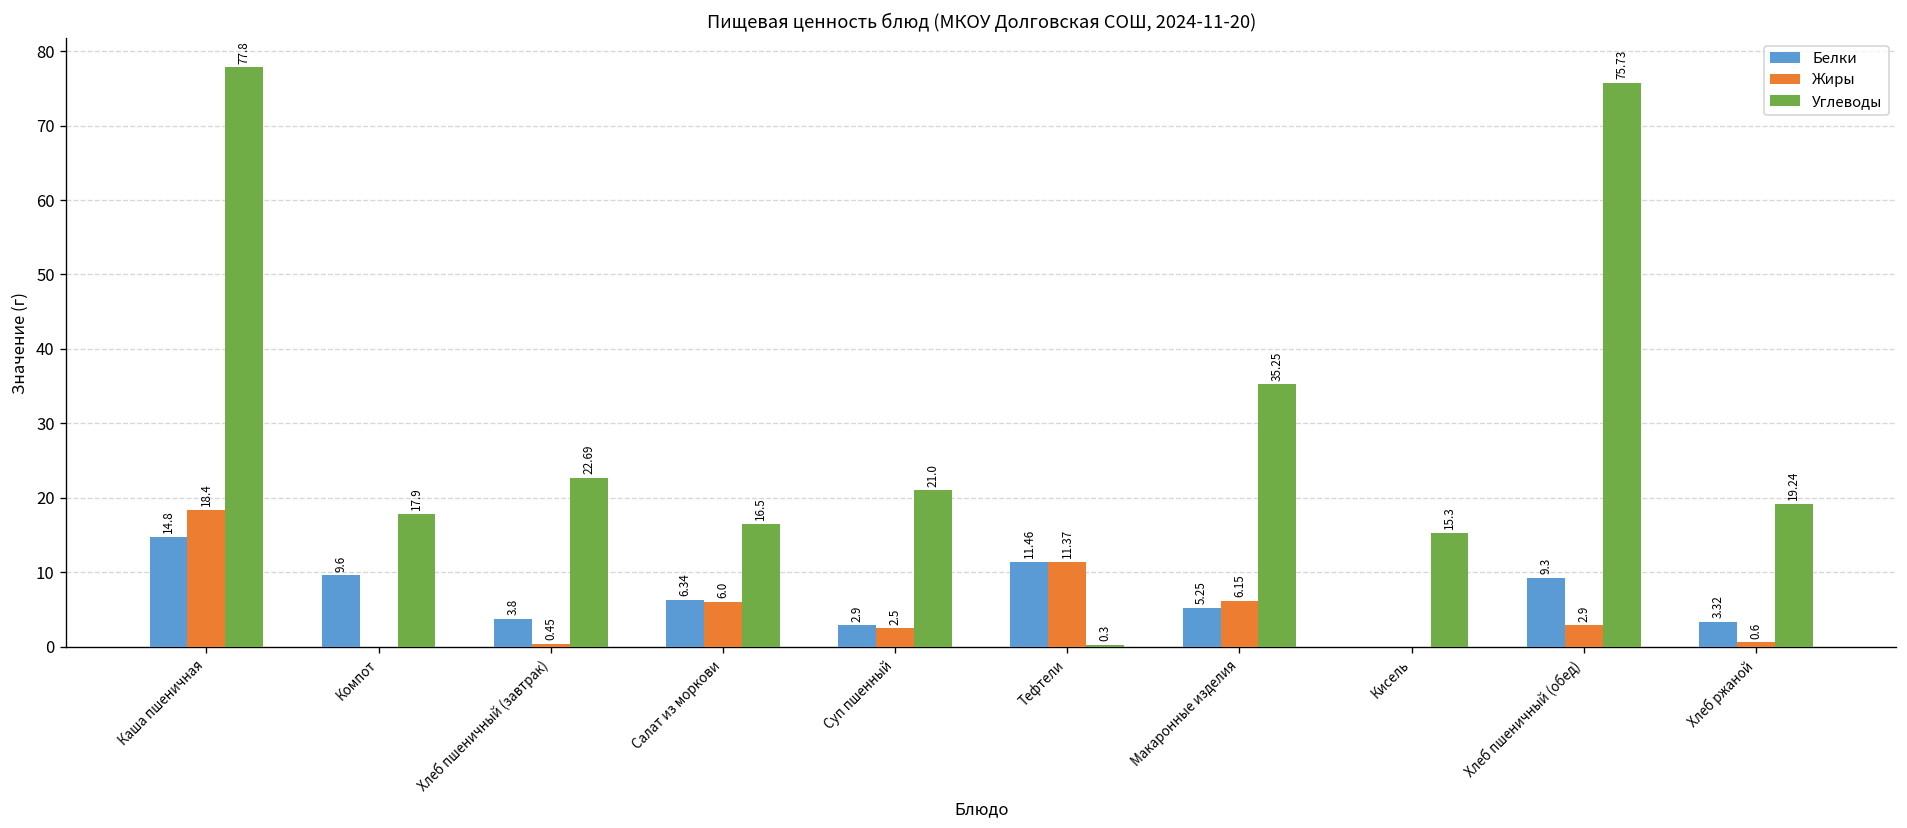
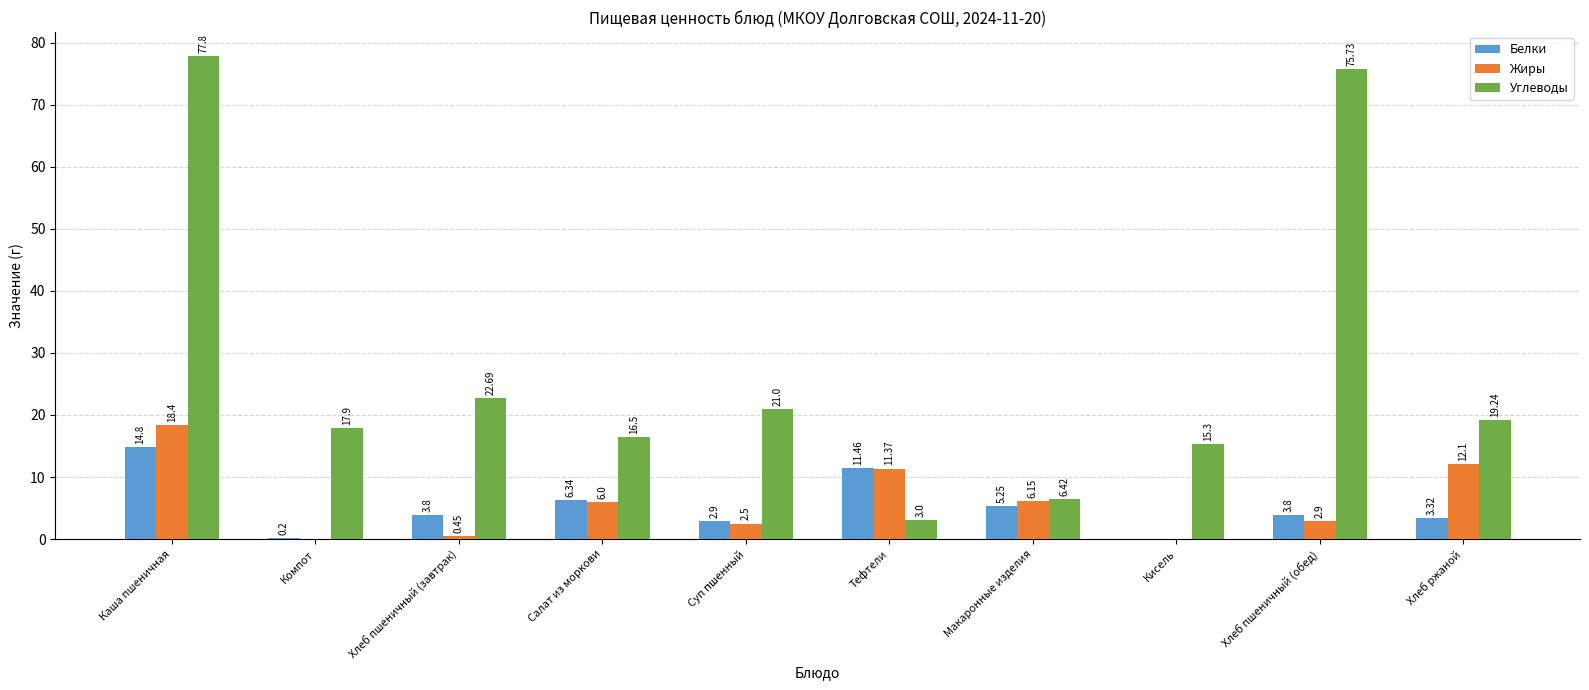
  {
    "Белки": {
      "Каша пшеничная": 14.8,
-     "Компот": 9.6,
+     "Компот": 0.2,
      "Хлеб пшеничный (завтрак)": 3.8,
      "Салат из моркови": 6.34,
      "Суп пшенный": 2.9,
      "Тефтели": 11.46,
      "Макаронные изделия": 5.25,
-     "Хлеб пшеничный (обед)": 9.3,
+     "Хлеб пшеничный (обед)": 3.8,
      "Хлеб ржаной": 3.32
    },
    "Жиры": {
      "Каша пшеничная": 18.4,
      "Хлеб пшеничный (завтрак)": 0.45,
      "Салат из моркови": 6.0,
      "Суп пшенный": 2.5,
      "Тефтели": 11.37,
      "Макаронные изделия": 6.15,
      "Хлеб пшеничный (обед)": 2.9,
-     "Хлеб ржаной": 0.6
+     "Хлеб ржаной": 12.1
    },
    "Углеводы": {
      "Каша пшеничная": 77.8,
      "Компот": 17.9,
      "Хлеб пшеничный (завтрак)": 22.69,
      "Салат из моркови": 16.5,
      "Суп пшенный": 21.0,
-     "Тефтели": 0.3,
-     "Макаронные изделия": 35.25,
+     "Тефтели": 3.0,
+     "Макаронные изделия": 6.42,
      "Кисель": 15.3,
      "Хлеб пшеничный (обед)": 75.73,
      "Хлеб ржаной": 19.24
    }
  }
